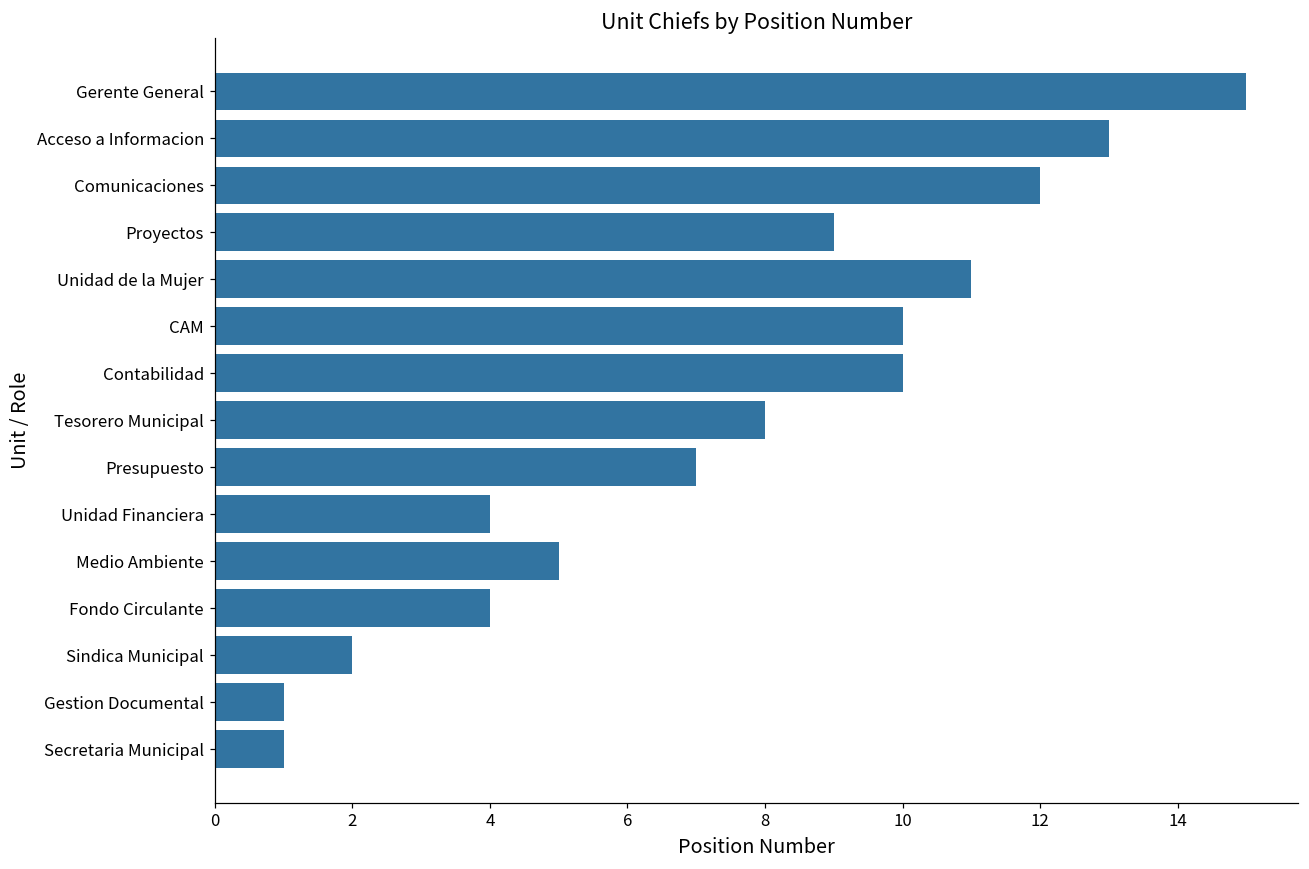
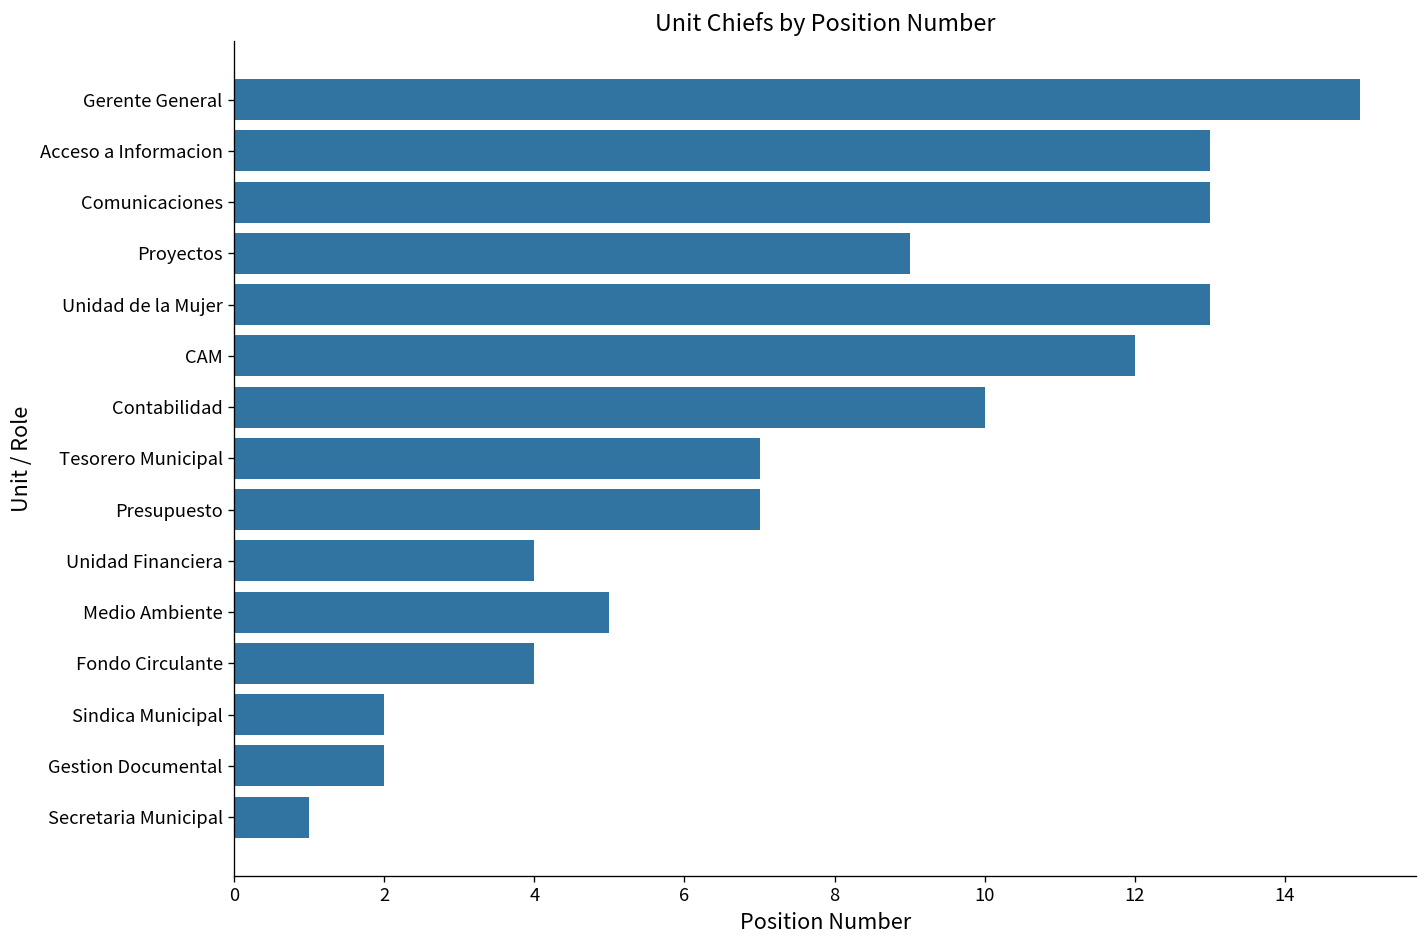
  {
    "Gerente General": 15,
    "Acceso a Informacion": 13,
-   "Comunicaciones": 12,
+   "Comunicaciones": 13,
    "Proyectos": 9,
-   "Unidad de la Mujer": 11,
-   "CAM": 10,
+   "Unidad de la Mujer": 13,
+   "CAM": 12,
    "Contabilidad": 10,
-   "Tesorero Municipal": 8,
+   "Tesorero Municipal": 7,
    "Presupuesto": 7,
    "Unidad Financiera": 4,
    "Medio Ambiente": 5,
    "Fondo Circulante": 4,
    "Sindica Municipal": 2,
-   "Gestion Documental": 1,
+   "Gestion Documental": 2,
    "Secretaria Municipal": 1
  }
